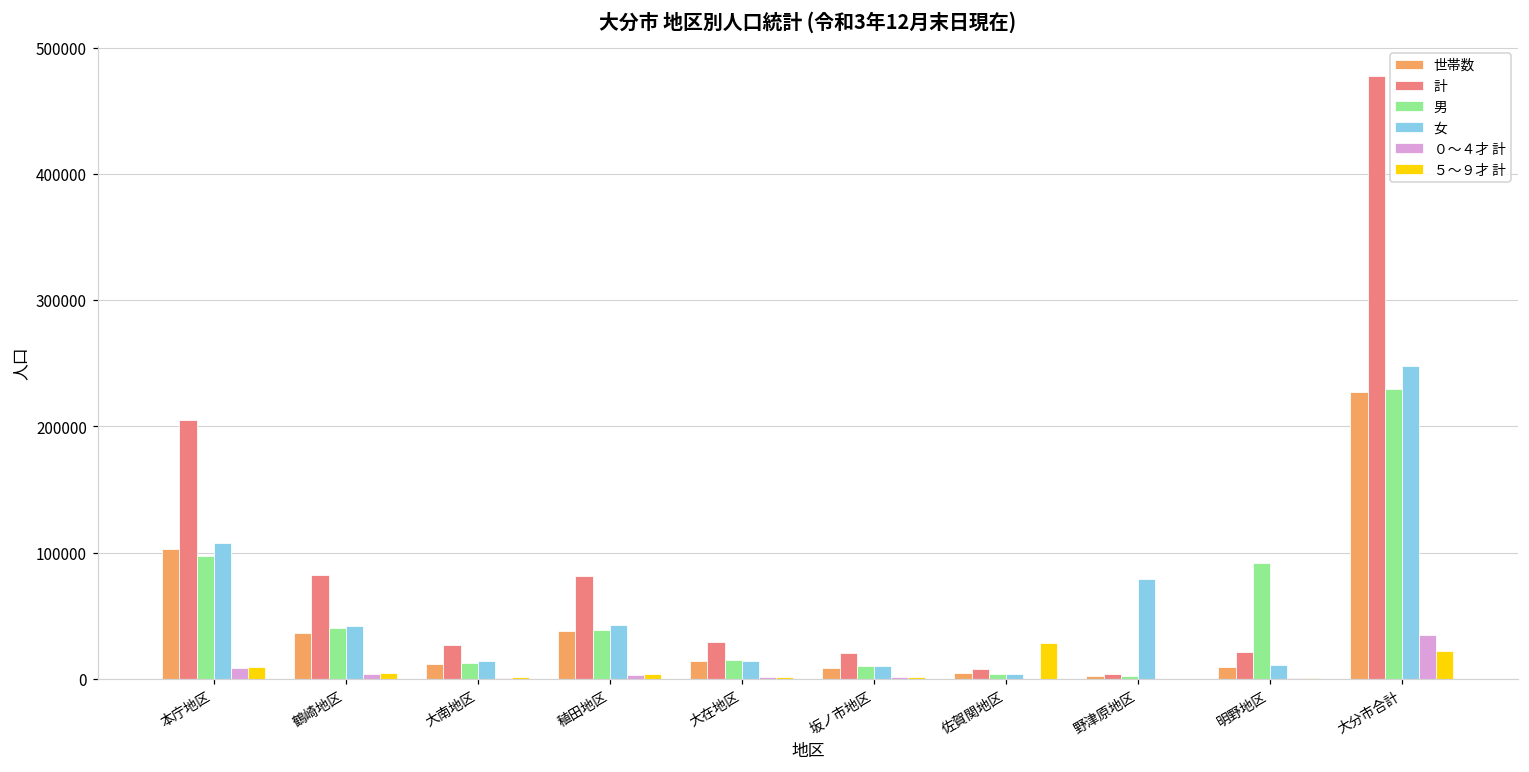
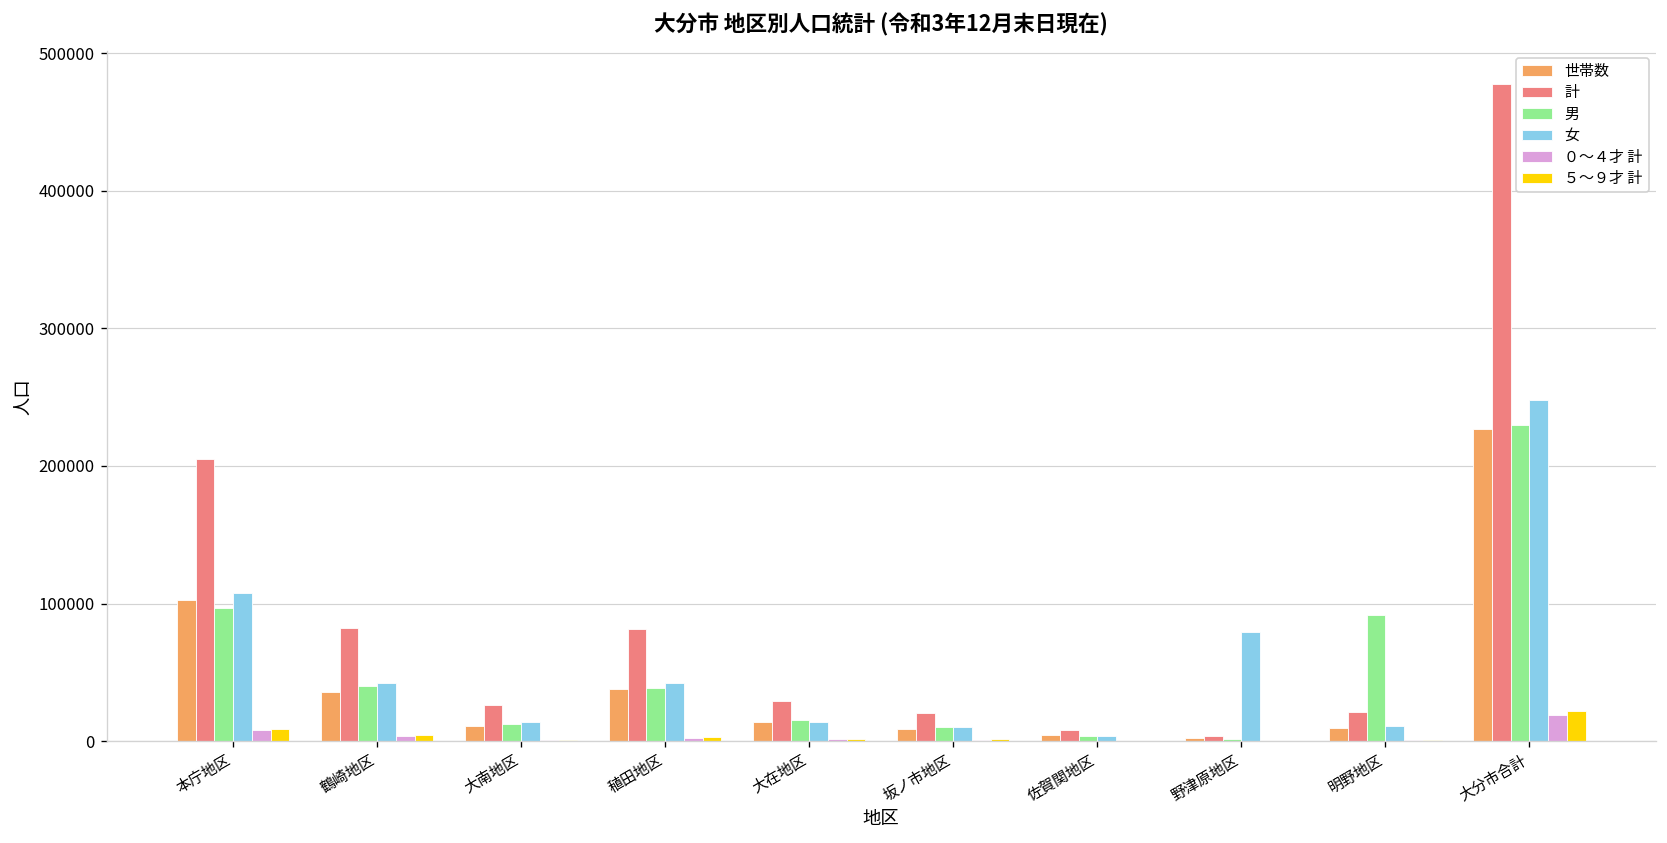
  {
    "男": {
      "本庁地区": 97000,
      "鶴崎地区": 40000,
      "大南地区": 13000,
      "稙田地区": 39000,
      "大在地区": 15000,
      "坂ノ市地区": 10000,
      "佐賀関地区": 4000,
      "明野地区": 91000,
      "大分市合計": 230000
    },
    "女": {
      "本庁地区": 108000,
      "鶴崎地区": 42000,
      "大南地区": 14000,
      "稙田地区": 43000,
      "大在地区": 14000,
      "坂ノ市地区": 10000,
      "佐賀関地区": 4000,
      "野津原地区": 79000,
      "明野地区": 11000,
      "大分市合計": 248000
    },
    "０～４才 計": {
      "本庁地区": 8000,
      "鶴崎地区": 4000,
      "稙田地区": 3000,
-     "大分市合計": 35000
+     "大分市合計": 19000
    },
    "５～９才 計": {
      "本庁地区": 9000,
      "鶴崎地区": 4000,
      "稙田地区": 3000,
-     "佐賀関地区": 28000,
+     "佐賀関地区": 0,
      "大分市合計": 22000
    }
  }
